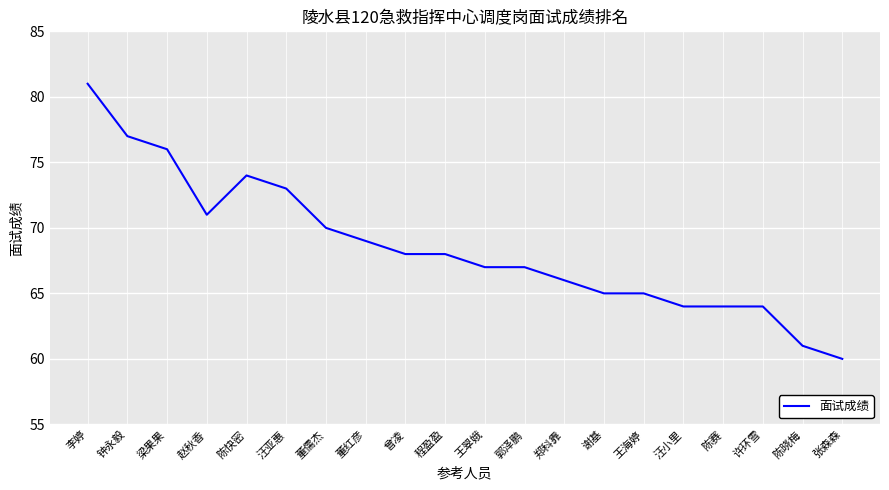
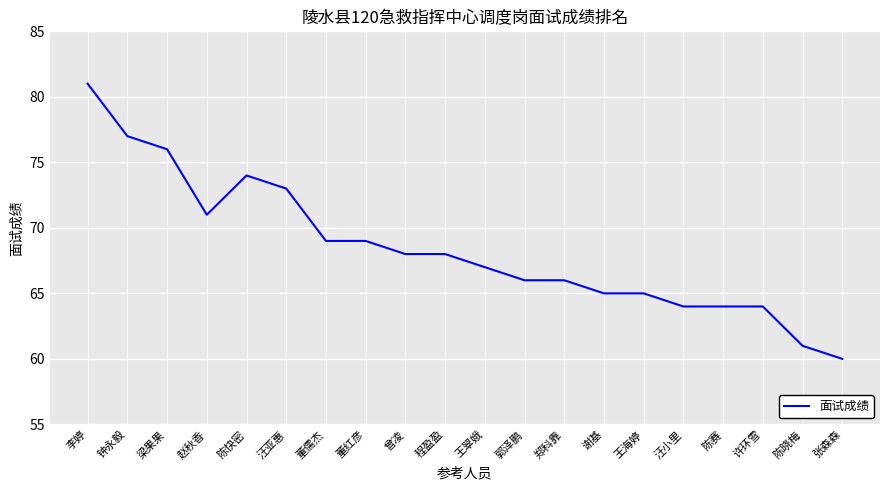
  {
    "李婷": 81,
    "钟永毅": 77,
    "梁果果": 76,
    "赵秋香": 71,
    "陈快密": 74,
    "汪亚惠": 73,
-   "董儒杰": 70,
+   "董儒杰": 69,
    "董红彦": 69,
    "曾凌": 68,
    "程盈盈": 68,
    "王翠娥": 67,
-   "郭泽鹏": 67,
+   "郭泽鹏": 66,
    "郑科靠": 66,
    "谢基": 65,
    "王海婷": 65,
    "汪小里": 64,
    "陈赛": 64,
    "许环雪": 64,
    "陈晓梅": 61,
    "张森森": 60
  }
